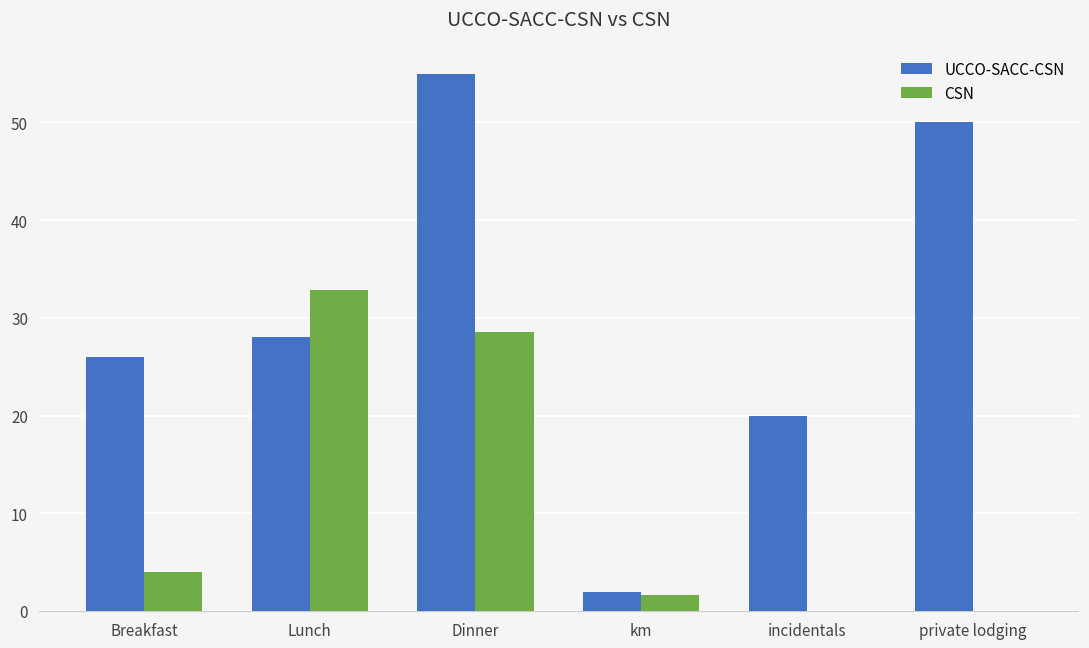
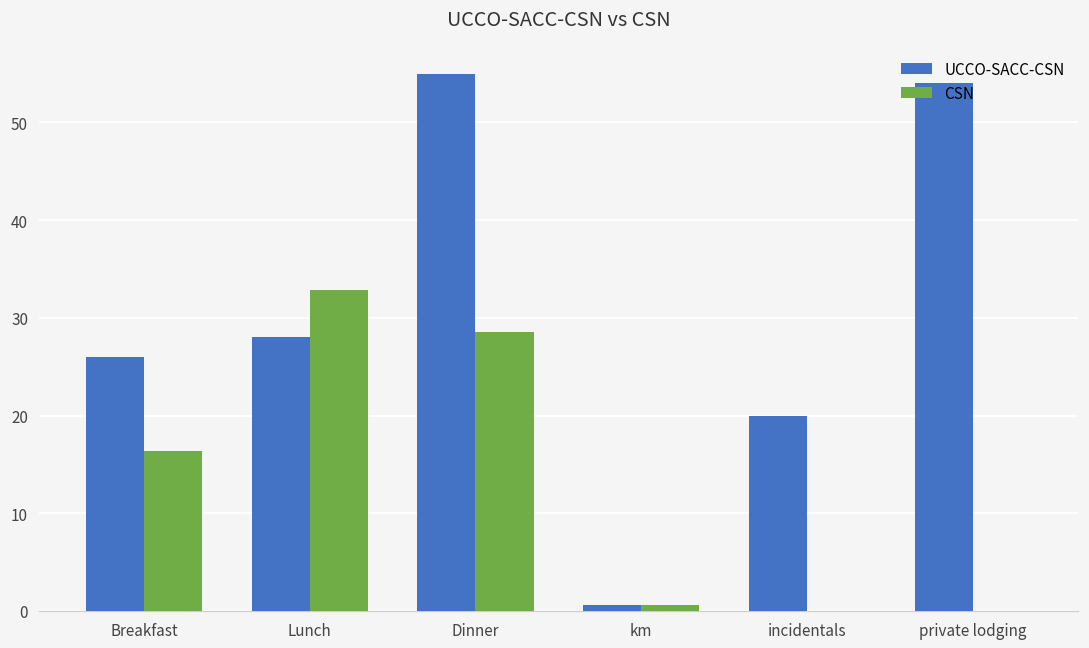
  {
    "UCCO-SACC-CSN": {
      "Breakfast": 26,
      "Lunch": 28,
      "Dinner": 55,
-     "km": 2,
+     "km": 1,
      "incidentals": 20,
-     "private lodging": 50
+     "private lodging": 54
    },
    "CSN": {
-     "Breakfast": 4,
+     "Breakfast": 16,
      "Lunch": 33,
      "Dinner": 29,
-     "km": 2,
+     "km": 1,
      "incidentals": 0,
      "private lodging": 0
    }
  }
